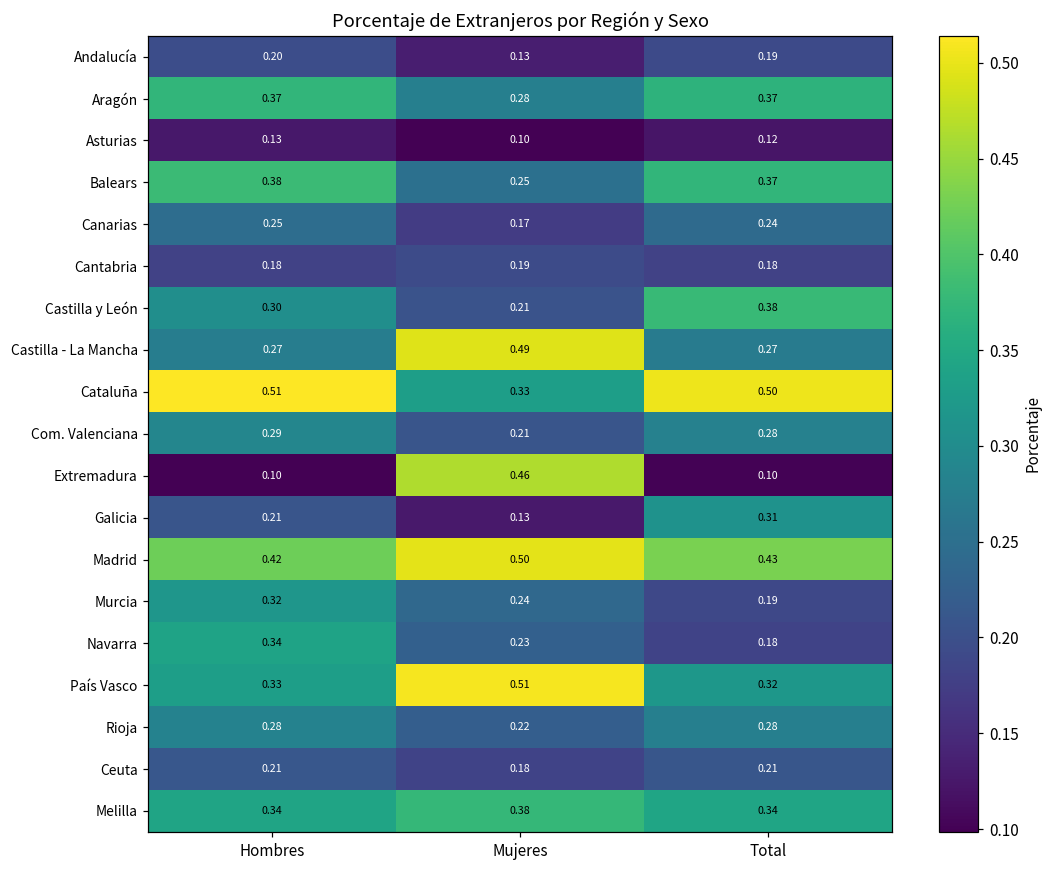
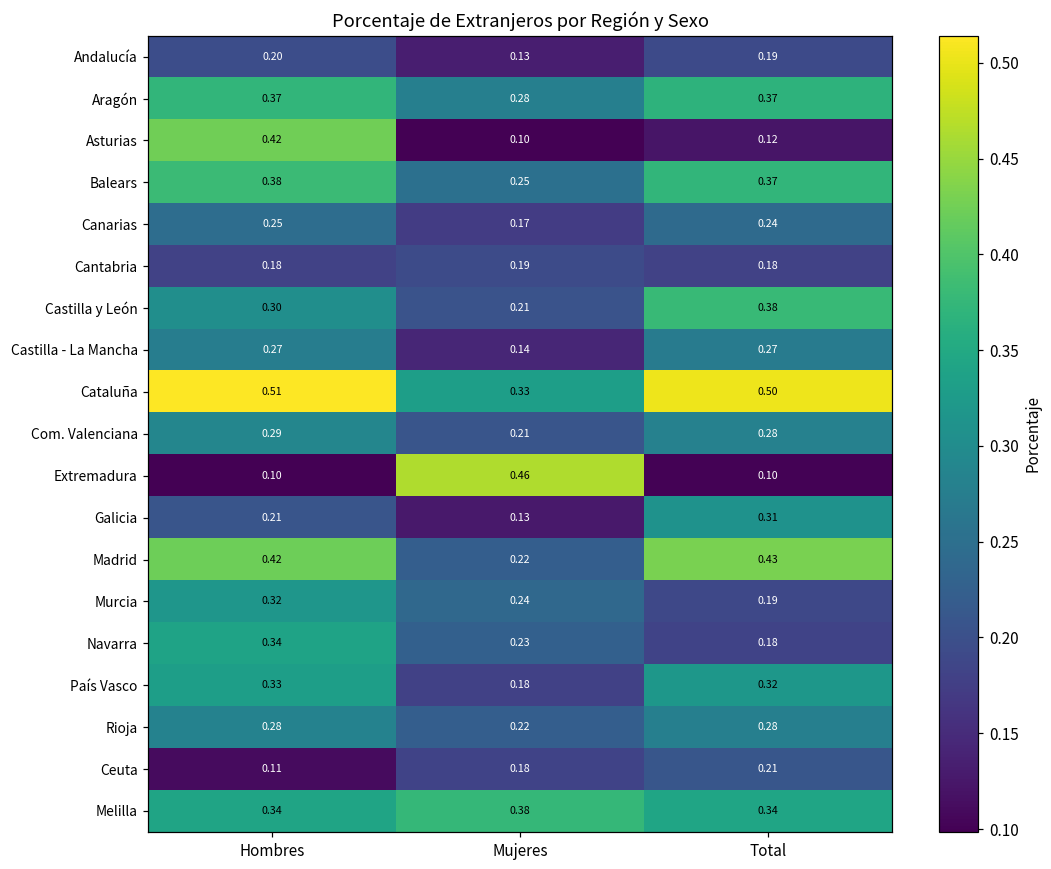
  {
    "Andalucía": {
      "Hombres": 0.20,
      "Mujeres": 0.13,
      "Total": 0.19
    },
    "Aragón": {
      "Hombres": 0.37,
      "Mujeres": 0.28,
      "Total": 0.37
    },
    "Asturias": {
-     "Hombres": 0.13,
+     "Hombres": 0.42,
      "Mujeres": 0.10,
      "Total": 0.12
    },
    "Balears": {
      "Hombres": 0.38,
      "Mujeres": 0.25,
      "Total": 0.37
    },
    "Canarias": {
      "Hombres": 0.25,
      "Mujeres": 0.17,
      "Total": 0.24
    },
    "Cantabria": {
      "Hombres": 0.18,
      "Mujeres": 0.19,
      "Total": 0.18
    },
    "Castilla y León": {
      "Hombres": 0.30,
      "Mujeres": 0.21,
      "Total": 0.38
    },
    "Castilla - La Mancha": {
      "Hombres": 0.27,
-     "Mujeres": 0.49,
+     "Mujeres": 0.14,
      "Total": 0.27
    },
    "Cataluña": {
      "Hombres": 0.51,
      "Mujeres": 0.33,
      "Total": 0.50
    },
    "Com. Valenciana": {
      "Hombres": 0.29,
      "Mujeres": 0.21,
      "Total": 0.28
    },
    "Extremadura": {
      "Hombres": 0.10,
      "Mujeres": 0.46,
      "Total": 0.10
    },
    "Galicia": {
      "Hombres": 0.21,
      "Mujeres": 0.13,
      "Total": 0.31
    },
    "Madrid": {
      "Hombres": 0.42,
-     "Mujeres": 0.50,
+     "Mujeres": 0.22,
      "Total": 0.43
    },
    "Murcia": {
      "Hombres": 0.32,
      "Mujeres": 0.24,
      "Total": 0.19
    },
    "Navarra": {
      "Hombres": 0.34,
      "Mujeres": 0.23,
      "Total": 0.18
    },
    "País Vasco": {
      "Hombres": 0.33,
-     "Mujeres": 0.51,
+     "Mujeres": 0.18,
      "Total": 0.32
    },
    "Rioja": {
      "Hombres": 0.28,
      "Mujeres": 0.22,
      "Total": 0.28
    },
    "Ceuta": {
-     "Hombres": 0.21,
+     "Hombres": 0.11,
      "Mujeres": 0.18,
      "Total": 0.21
    },
    "Melilla": {
      "Hombres": 0.34,
      "Mujeres": 0.38,
      "Total": 0.34
    }
  }
